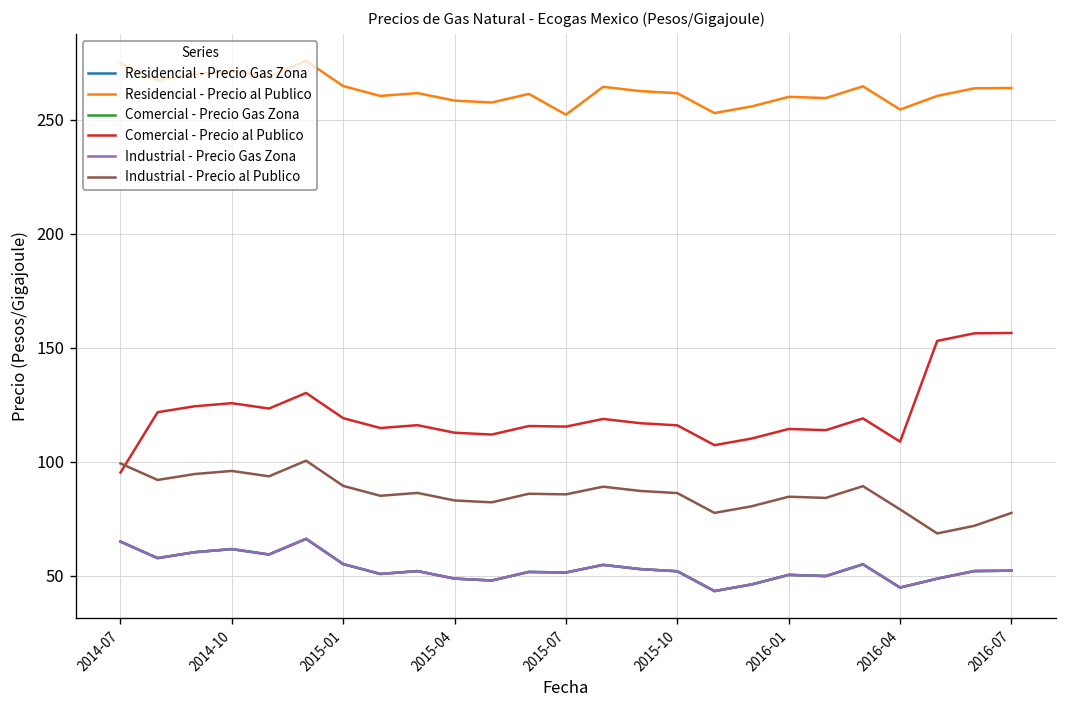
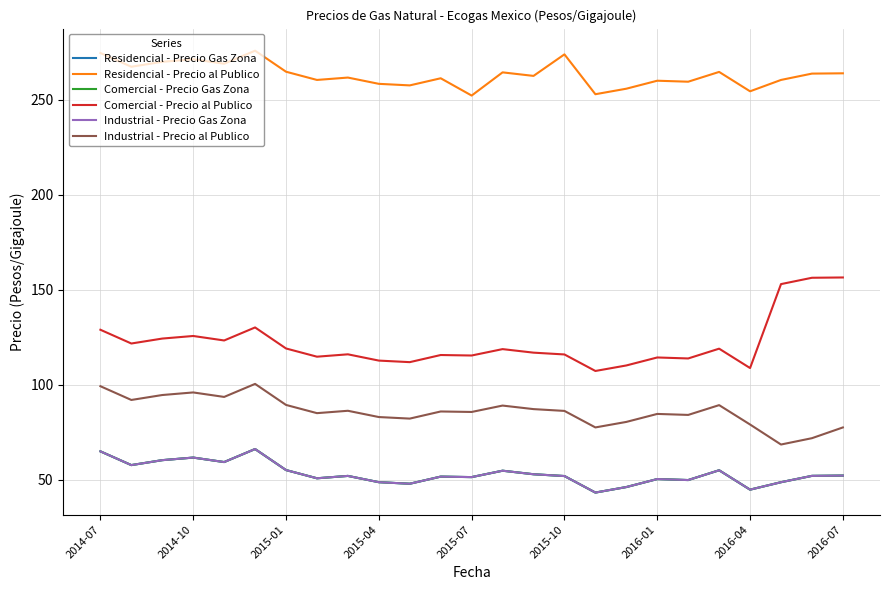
  {
    "Industrial - Precio Gas Zona": {
      "2014-07": 65,
      "2014-10": 62,
      "2015-01": 55,
      "2015-04": 49,
      "2015-07": 51,
      "2015-10": 52,
      "2016-01": 50,
      "2016-04": 45,
      "2016-07": 52
    },
    "Residencial - Precio al Publico": {
      "2015-01": 265,
      "2015-04": 258,
      "2015-07": 252,
-     "2015-10": 262,
+     "2015-10": 274,
      "2016-01": 260,
      "2016-04": 255,
      "2016-07": 264
    },
    "Comercial - Precio al Publico": {
-     "2014-07": 95,
+     "2014-07": 129,
      "2014-10": 126,
      "2015-01": 119,
      "2015-04": 113,
      "2015-07": 115,
      "2015-10": 116,
      "2016-01": 114,
      "2016-04": 109,
      "2016-07": 157
    },
    "Industrial - Precio al Publico": {
      "2014-07": 99,
      "2014-10": 96,
      "2015-01": 89,
      "2015-04": 83,
      "2015-07": 86,
      "2015-10": 86,
      "2016-01": 85,
      "2016-04": 79,
      "2016-07": 78
    }
  }
